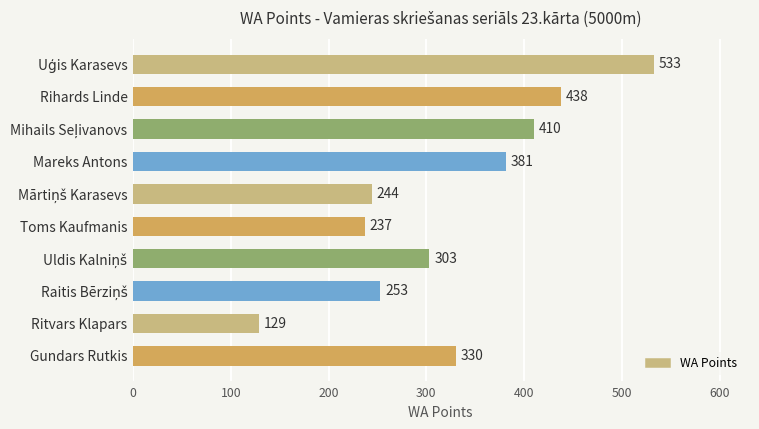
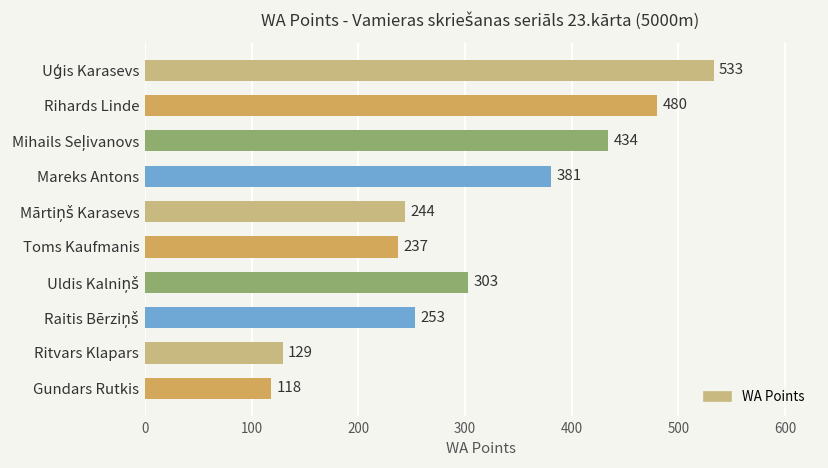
  {
    "Uģis Karasevs": 533,
-   "Rihards Linde": 438,
-   "Mihails Seļivanovs": 410,
+   "Rihards Linde": 480,
+   "Mihails Seļivanovs": 434,
    "Mareks Antons": 381,
    "Mārtiņš Karasevs": 244,
    "Toms Kaufmanis": 237,
    "Uldis Kalniņš": 303,
    "Raitis Bērziņš": 253,
    "Ritvars Klapars": 129,
-   "Gundars Rutkis": 330
+   "Gundars Rutkis": 118
  }
